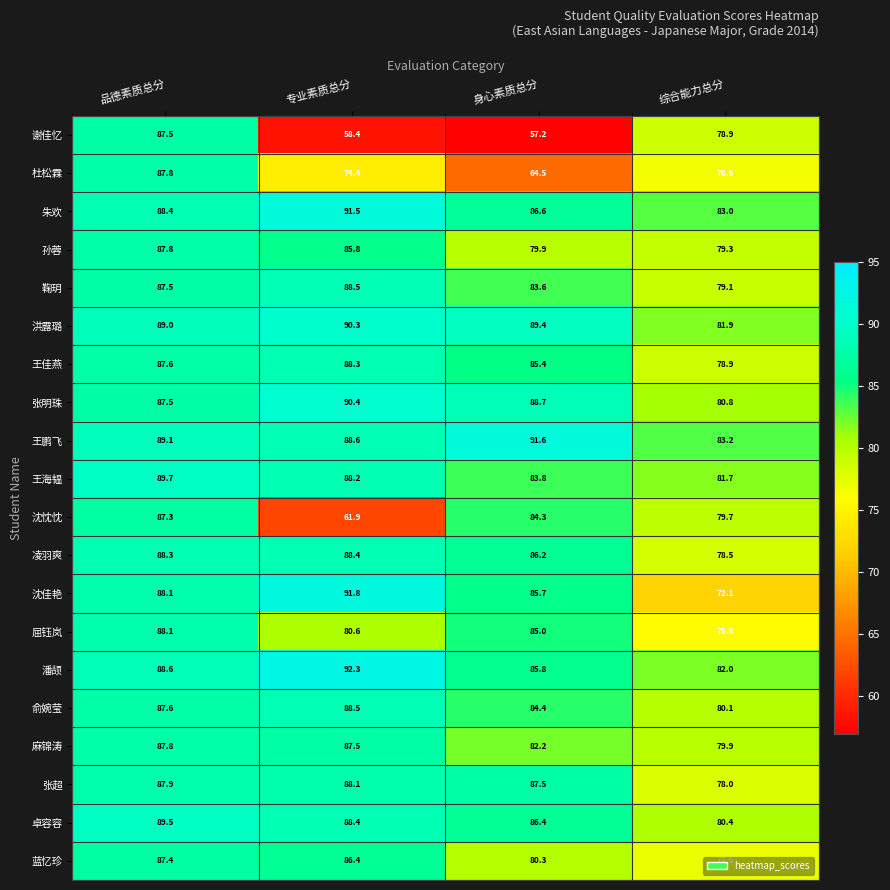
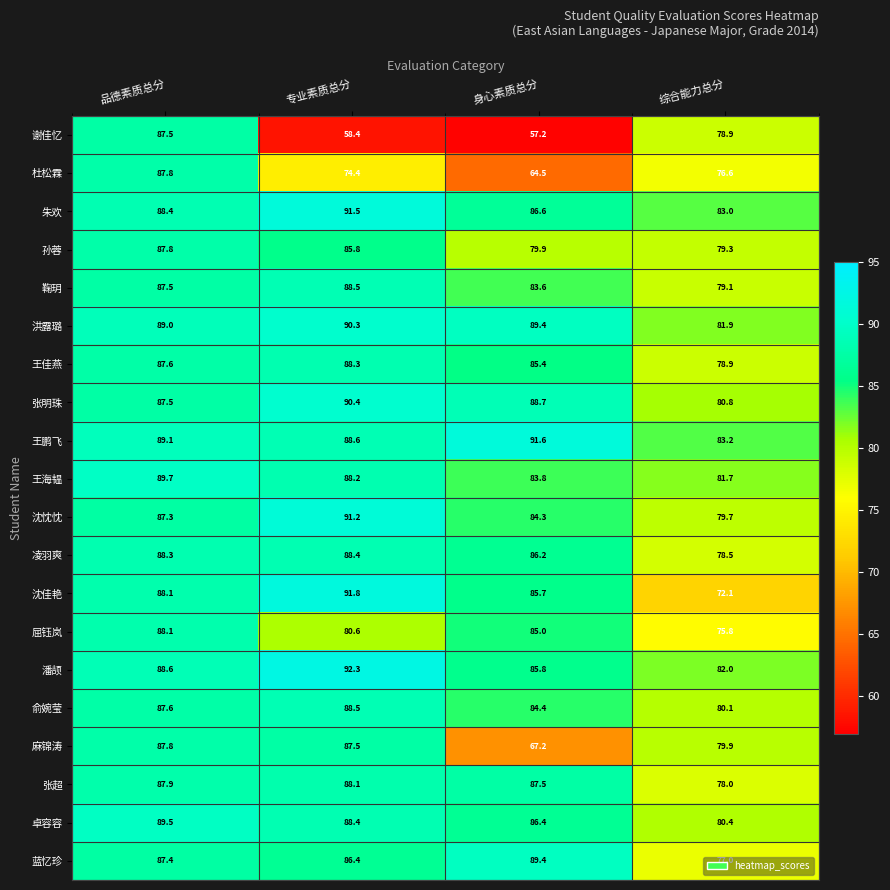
  {
    "谢佳忆": {
      "品德素质总分": 87.5,
      "专业素质总分": 58.4,
      "身心素质总分": 57.2,
      "综合能力总分": 78.9
    },
    "杜松霖": {
      "品德素质总分": 87.8,
      "专业素质总分": 74.4,
      "身心素质总分": 64.5,
      "综合能力总分": 76.6
    },
    "朱欢": {
      "品德素质总分": 88.4,
      "专业素质总分": 91.5,
      "身心素质总分": 86.6,
      "综合能力总分": 83.0
    },
    "孙蓉": {
      "品德素质总分": 87.8,
      "专业素质总分": 85.8,
      "身心素质总分": 79.9,
      "综合能力总分": 79.3
    },
    "鞠玥": {
      "品德素质总分": 87.5,
      "专业素质总分": 88.5,
      "身心素质总分": 83.6,
      "综合能力总分": 79.1
    },
    "洪露璐": {
      "品德素质总分": 89.0,
      "专业素质总分": 90.3,
      "身心素质总分": 89.4,
      "综合能力总分": 81.9
    },
    "王佳燕": {
      "品德素质总分": 87.6,
      "专业素质总分": 88.3,
      "身心素质总分": 85.4,
      "综合能力总分": 78.9
    },
    "张明珠": {
      "品德素质总分": 87.5,
      "专业素质总分": 90.4,
      "身心素质总分": 88.7,
      "综合能力总分": 80.8
    },
    "王鹏飞": {
      "品德素质总分": 89.1,
      "专业素质总分": 88.6,
      "身心素质总分": 91.6,
      "综合能力总分": 83.2
    },
    "王海韫": {
      "品德素质总分": 89.7,
      "专业素质总分": 88.2,
      "身心素质总分": 83.8,
      "综合能力总分": 81.7
    },
    "沈忱忱": {
      "品德素质总分": 87.3,
-     "专业素质总分": 61.9,
+     "专业素质总分": 91.2,
      "身心素质总分": 84.3,
      "综合能力总分": 79.7
    },
    "凌羽爽": {
      "品德素质总分": 88.3,
      "专业素质总分": 88.4,
      "身心素质总分": 86.2,
      "综合能力总分": 78.5
    },
    "沈佳艳": {
      "品德素质总分": 88.1,
      "专业素质总分": 91.8,
      "身心素质总分": 85.7,
      "综合能力总分": 72.1
    },
    "屈钰岚": {
      "品德素质总分": 88.1,
      "专业素质总分": 80.6,
      "身心素质总分": 85.0,
      "综合能力总分": 75.8
    },
    "潘颉": {
      "品德素质总分": 88.6,
      "专业素质总分": 92.3,
      "身心素质总分": 85.8,
      "综合能力总分": 82.0
    },
    "俞婉莹": {
      "品德素质总分": 87.6,
      "专业素质总分": 88.5,
      "身心素质总分": 84.4,
      "综合能力总分": 80.1
    },
    "麻锦涛": {
      "品德素质总分": 87.8,
      "专业素质总分": 87.5,
-     "身心素质总分": 82.2,
+     "身心素质总分": 67.2,
      "综合能力总分": 79.9
    },
    "张超": {
      "品德素质总分": 87.9,
      "专业素质总分": 88.1,
      "身心素质总分": 87.5,
      "综合能力总分": 78.0
    },
    "卓容容": {
      "品德素质总分": 89.5,
      "专业素质总分": 88.4,
      "身心素质总分": 86.4,
      "综合能力总分": 80.4
    },
    "蓝忆珍": {
      "品德素质总分": 87.4,
      "专业素质总分": 86.4,
-     "身心素质总分": 80.3
+     "身心素质总分": 89.4
    }
  }
